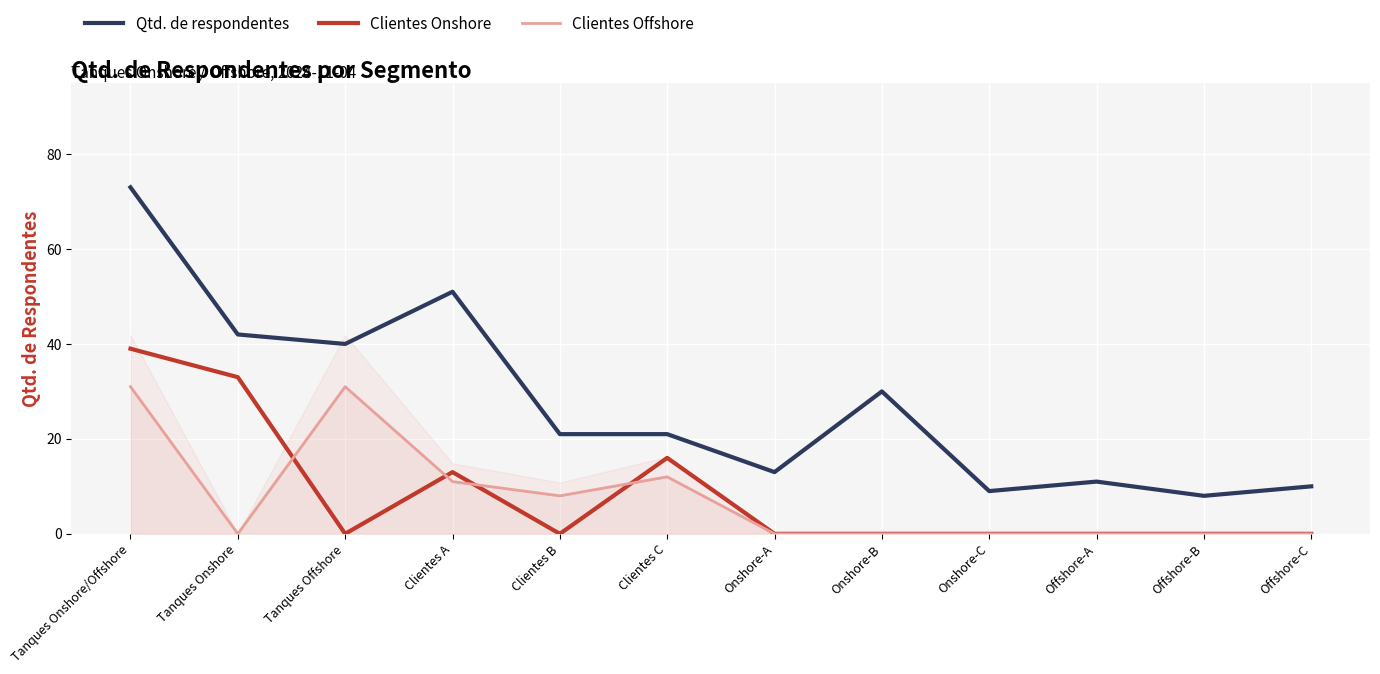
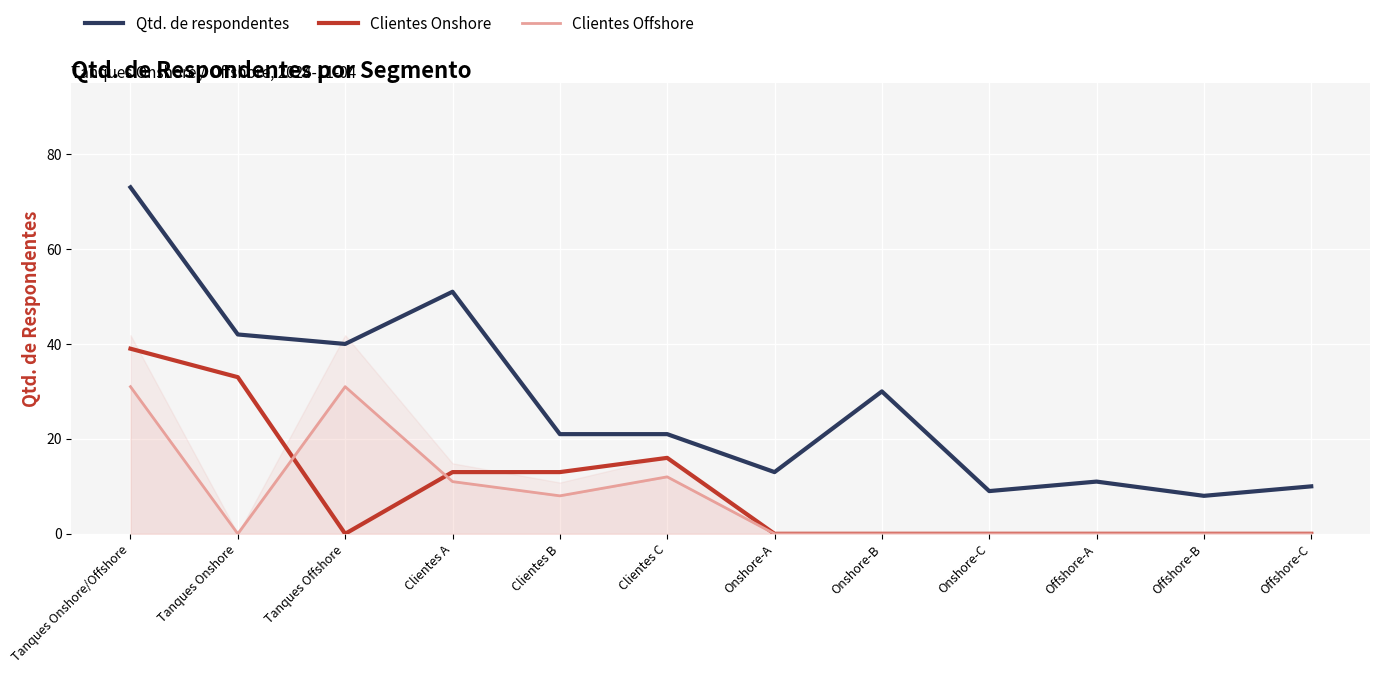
  {
    "Qtd. de respondentes": {
      "Tanques Onshore/Offshore": 73,
      "Tanques Onshore": 42,
      "Tanques Offshore": 40,
      "Clientes A": 51,
      "Clientes B": 21,
      "Clientes C": 21,
      "Onshore-A": 13,
      "Onshore-B": 30,
      "Onshore-C": 9,
      "Offshore-A": 11,
      "Offshore-B": 8,
      "Offshore-C": 10
    },
    "Clientes Onshore": {
      "Tanques Onshore/Offshore": 39,
      "Tanques Onshore": 33,
      "Tanques Offshore": 0,
      "Clientes A": 13,
-     "Clientes B": 0
+     "Clientes B": 13
    }
  }
